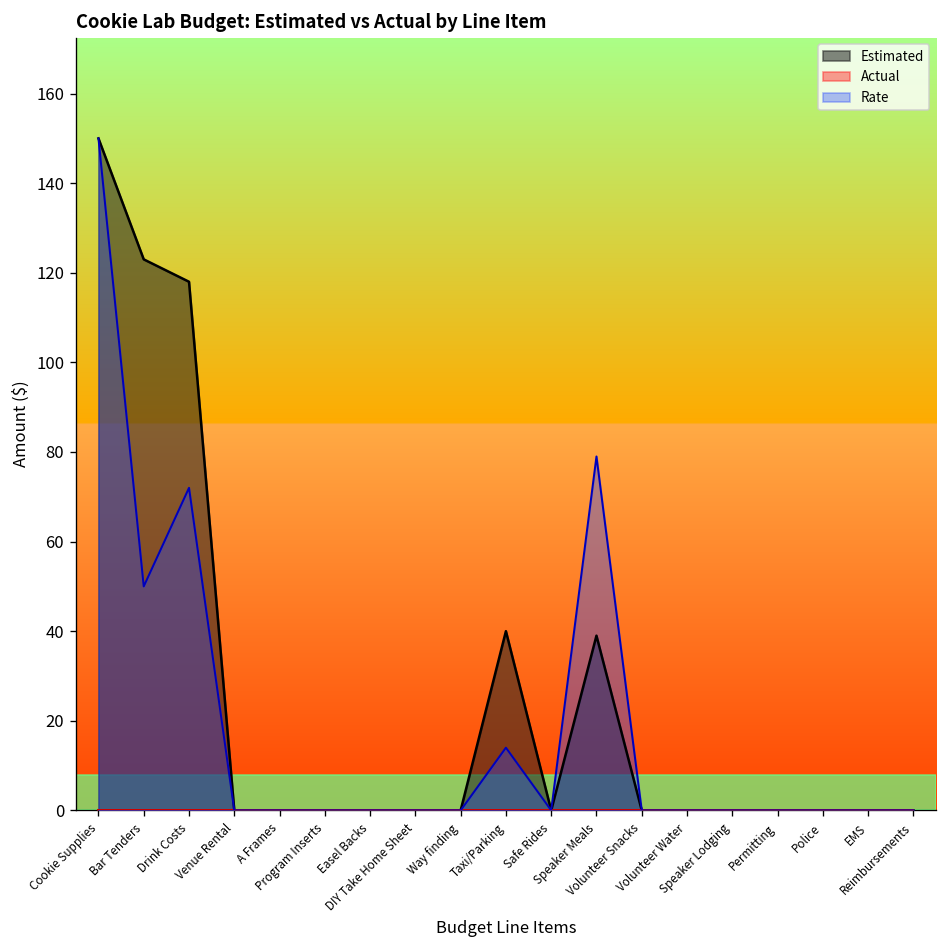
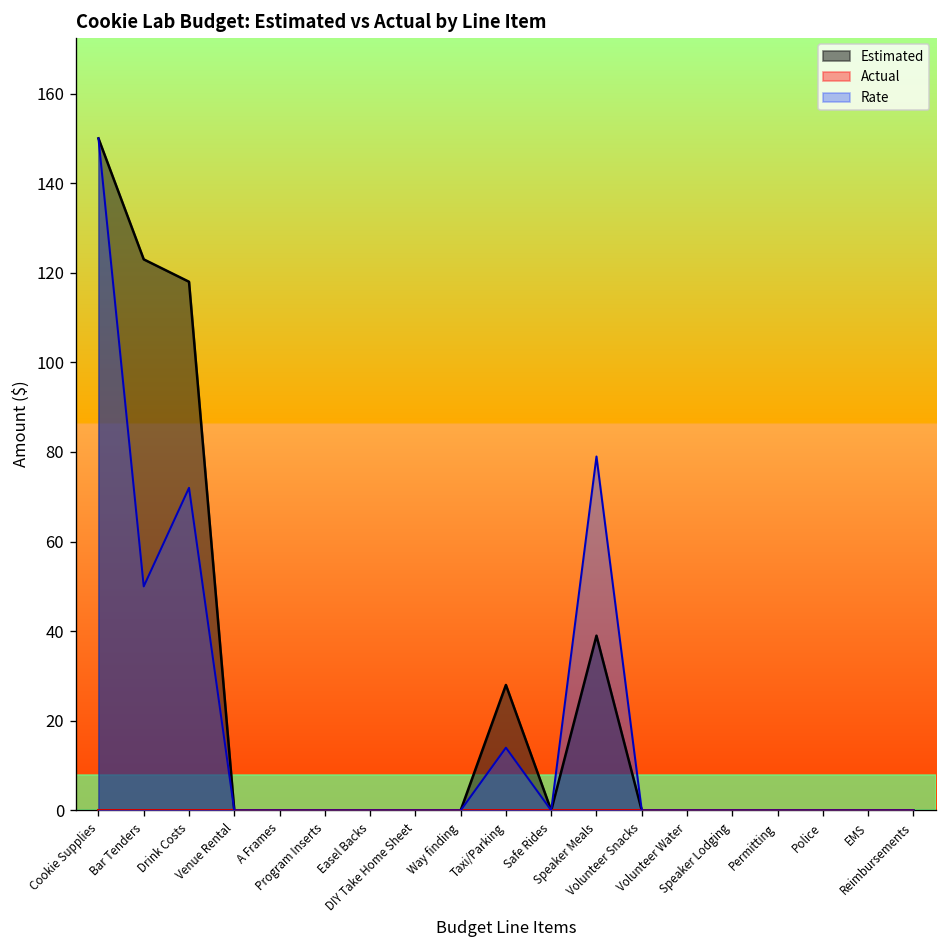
  {
    "Estimated": {
      "Bar Tenders": 123,
      "Drink Costs": 118,
-     "Taxi/Parking": 40,
+     "Taxi/Parking": 28,
      "Speaker Meals": 39
    },
    "Rate": {
      "Bar Tenders": 50,
      "Drink Costs": 72,
      "Taxi/Parking": 14,
      "Speaker Meals": 79
    }
  }
